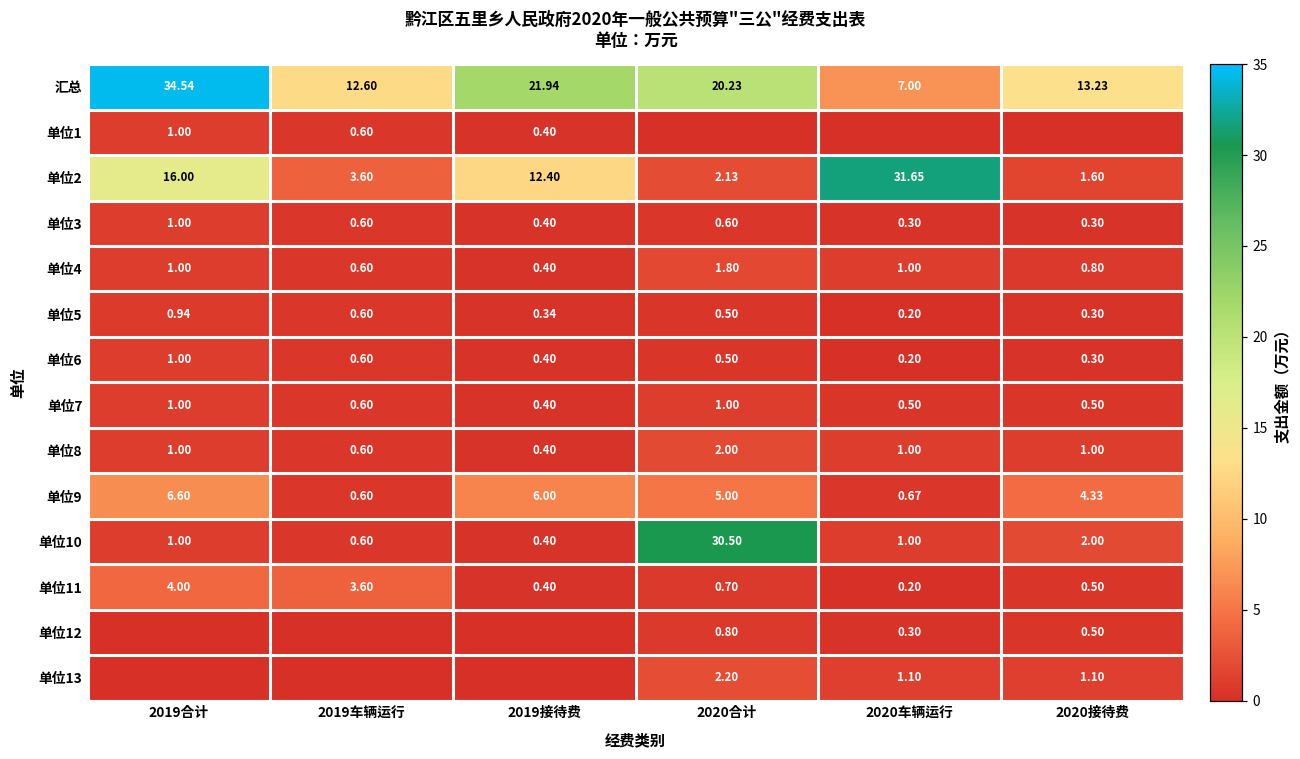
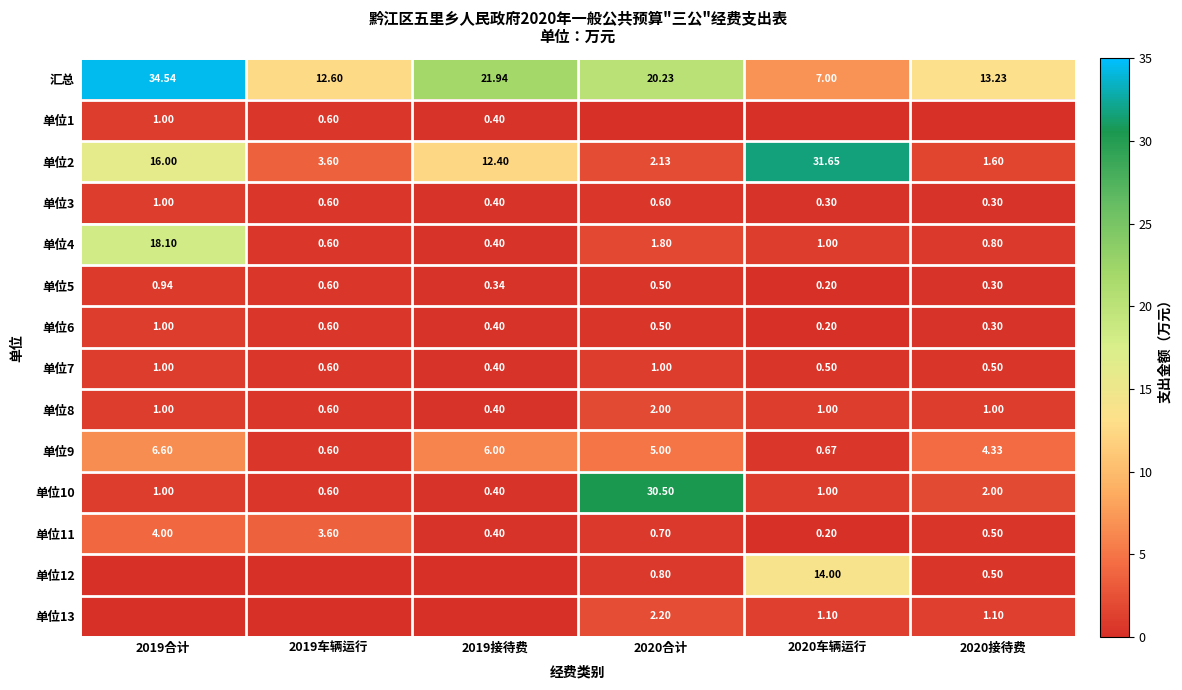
  {
    "汇总": {
      "2019合计": 34.54,
      "2019车辆运行": 12.60,
      "2019接待费": 21.94,
      "2020合计": 20.23,
      "2020车辆运行": 7.00,
      "2020接待费": 13.23
    },
    "单位1": {
      "2019合计": 1.00,
      "2019车辆运行": 0.60,
      "2019接待费": 0.40
    },
    "单位2": {
      "2019合计": 16.00,
      "2019车辆运行": 3.60,
      "2019接待费": 12.40,
      "2020合计": 2.13,
      "2020车辆运行": 31.65,
      "2020接待费": 1.60
    },
    "单位3": {
      "2019合计": 1.00,
      "2019车辆运行": 0.60,
      "2019接待费": 0.40,
      "2020合计": 0.60,
      "2020车辆运行": 0.30,
      "2020接待费": 0.30
    },
    "单位4": {
-     "2019合计": 1.00,
+     "2019合计": 18.10,
      "2019车辆运行": 0.60,
      "2019接待费": 0.40,
      "2020合计": 1.80,
      "2020车辆运行": 1.00,
      "2020接待费": 0.80
    },
    "单位5": {
      "2019合计": 0.94,
      "2019车辆运行": 0.60,
      "2019接待费": 0.34,
      "2020合计": 0.50,
      "2020车辆运行": 0.20,
      "2020接待费": 0.30
    },
    "单位6": {
      "2019合计": 1.00,
      "2019车辆运行": 0.60,
      "2019接待费": 0.40,
      "2020合计": 0.50,
      "2020车辆运行": 0.20,
      "2020接待费": 0.30
    },
    "单位7": {
      "2019合计": 1.00,
      "2019车辆运行": 0.60,
      "2019接待费": 0.40,
      "2020合计": 1.00,
      "2020车辆运行": 0.50,
      "2020接待费": 0.50
    },
    "单位8": {
      "2019合计": 1.00,
      "2019车辆运行": 0.60,
      "2019接待费": 0.40,
      "2020合计": 2.00,
      "2020车辆运行": 1.00,
      "2020接待费": 1.00
    },
    "单位9": {
      "2019合计": 6.60,
      "2019车辆运行": 0.60,
      "2019接待费": 6.00,
      "2020合计": 5.00,
      "2020车辆运行": 0.67,
      "2020接待费": 4.33
    },
    "单位10": {
      "2019合计": 1.00,
      "2019车辆运行": 0.60,
      "2019接待费": 0.40,
      "2020合计": 30.50,
      "2020车辆运行": 1.00,
      "2020接待费": 2.00
    },
    "单位11": {
      "2019合计": 4.00,
      "2019车辆运行": 3.60,
      "2019接待费": 0.40,
      "2020合计": 0.70,
      "2020车辆运行": 0.20,
      "2020接待费": 0.50
    },
    "单位12": {
      "2020合计": 0.80,
-     "2020车辆运行": 0.30,
+     "2020车辆运行": 14.00,
      "2020接待费": 0.50
    },
    "单位13": {
      "2020合计": 2.20,
      "2020车辆运行": 1.10,
      "2020接待费": 1.10
    }
  }
